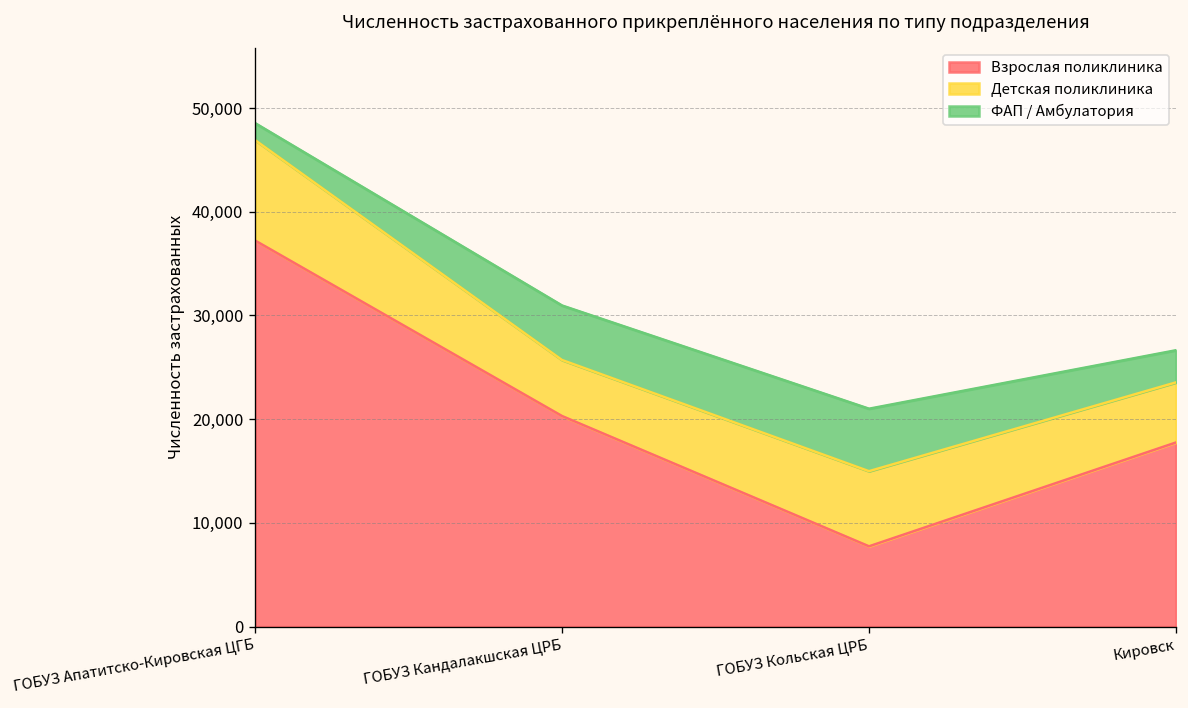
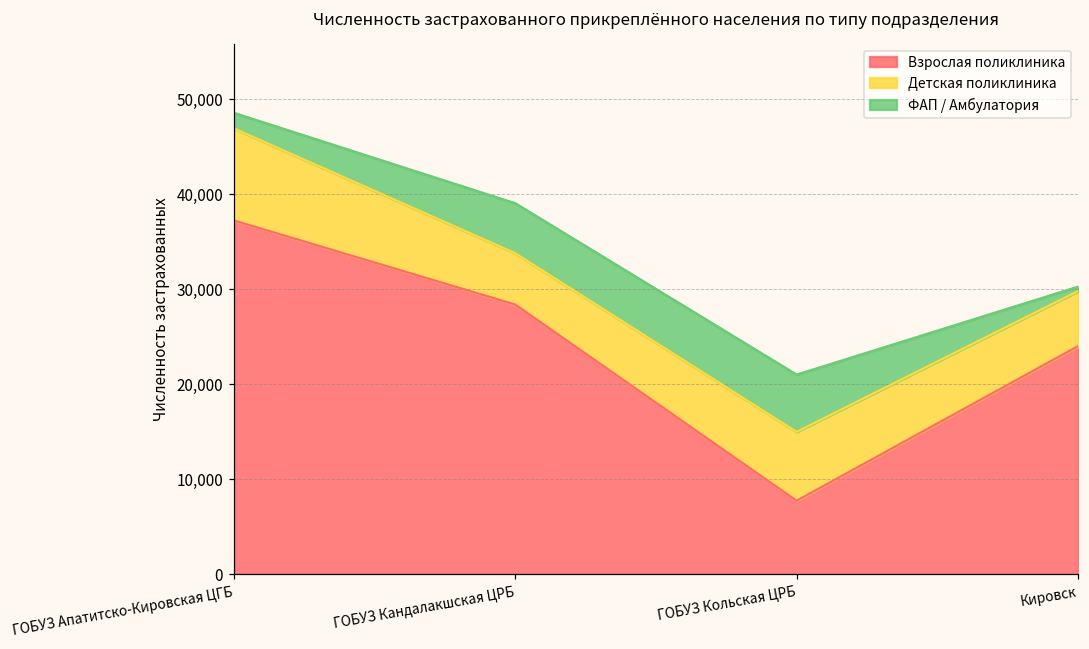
  {
    "Взрослая поликлиника": {
      "ГОБУЗ Апатитско-Кировская ЦГБ": "37,000",
-     "ГОБУЗ Кандалакшская ЦРБ": "20,000",
+     "ГОБУЗ Кандалакшская ЦРБ": "28,000",
      "ГОБУЗ Кольская ЦРБ": "8,000",
-     "Кировск": "18,000"
+     "Кировск": "24,000"
    },
    "Детская поликлиника": {
      "ГОБУЗ Апатитско-Кировская ЦГБ": "10,000",
      "ГОБУЗ Кандалакшская ЦРБ": "5,000",
      "ГОБУЗ Кольская ЦРБ": "7,000",
      "Кировск": "6,000"
    },
    "ФАП / Амбулатория": {
      "ГОБУЗ Апатитско-Кировская ЦГБ": "2,000",
      "ГОБУЗ Кандалакшская ЦРБ": "5,000",
      "ГОБУЗ Кольская ЦРБ": "6,000",
-     "Кировск": "3,000"
+     "Кировск": "0"
    }
  }
